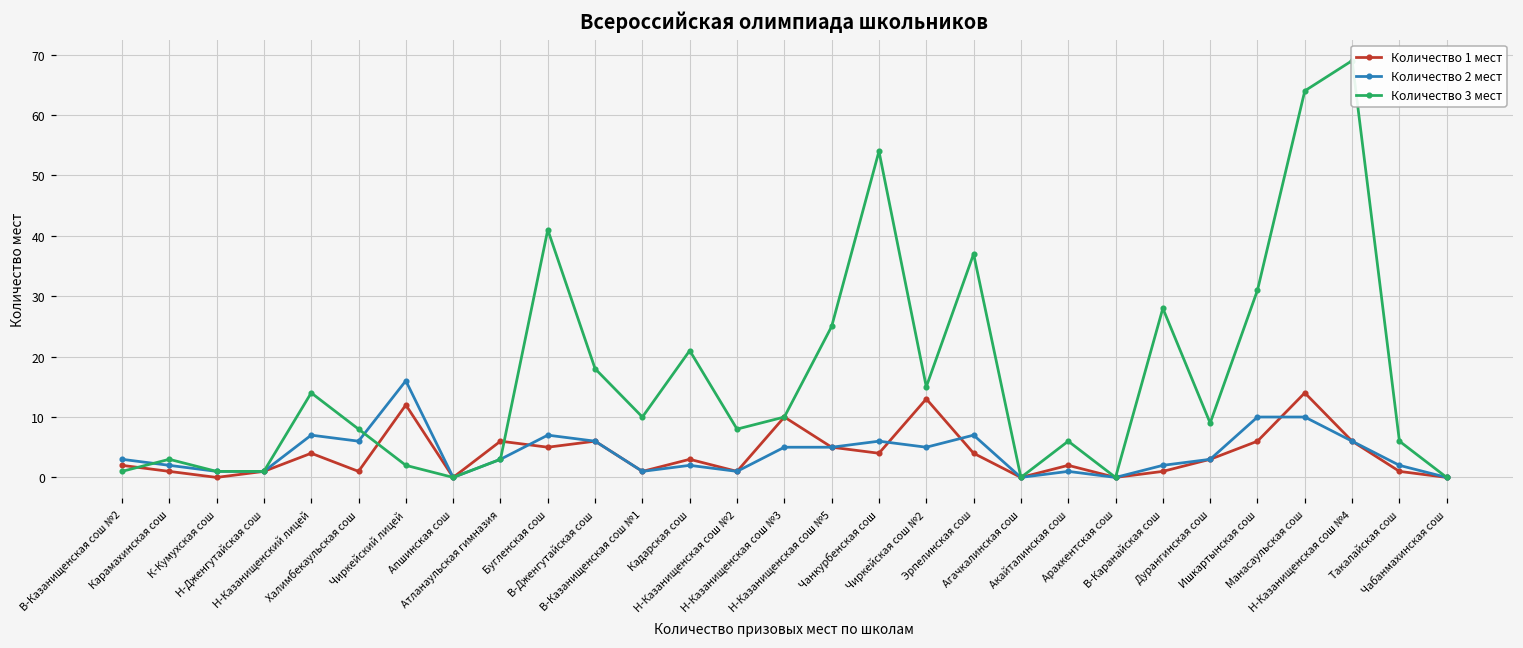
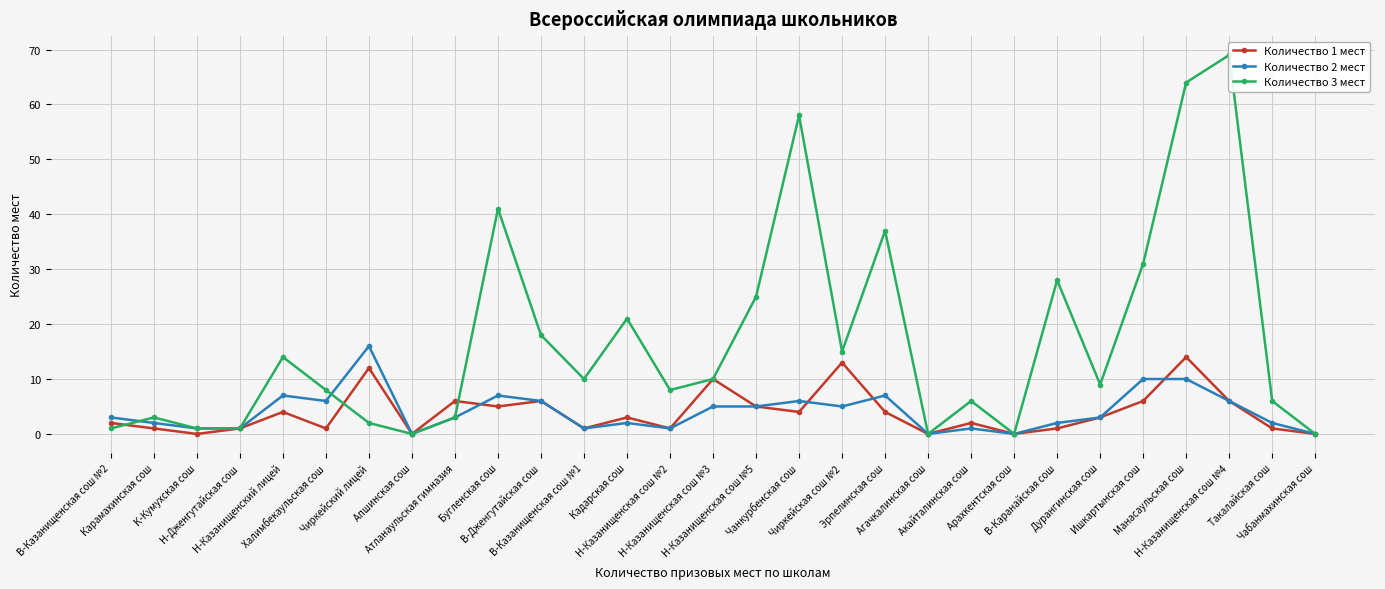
  {
    "Количество 1 мест": {
      "В-Казанищенская сош №2": 2,
      "Карамахинская сош": 1,
      "К-Кумухская сош": 0,
      "Н-Казанищенский лицей": 4,
      "Халимбекаульская сош": 1,
      "Чиркейский лицей": 12,
      "Атланаульская гимназия": 6,
      "Бугленская сош": 5,
      "Кадарская сош": 3,
      "Чанкурбенская сош": 4,
      "Чиркейская сош №2": 13,
      "Эрпелинская сош": 4,
      "Акайталинская сош": 2,
      "В-Каранайская сош": 1,
      "Ишкартынская сош": 6,
      "Манасаульская сош": 14,
      "Такалайская сош": 1
    },
    "Количество 2 мест": {
      "В-Казанищенская сош №2": 3,
      "Карамахинская сош": 2,
      "Н-Казанищенский лицей": 7,
      "Халимбекаульская сош": 6,
      "Чиркейский лицей": 16,
      "Бугленская сош": 7,
      "Кадарская сош": 2,
      "Н-Казанищенская сош №3": 5,
      "Чанкурбенская сош": 6,
      "Чиркейская сош №2": 5,
      "Эрпелинская сош": 7,
      "Акайталинская сош": 1,
      "В-Каранайская сош": 2,
      "Ишкартынская сош": 10,
      "Манасаульская сош": 10,
      "Такалайская сош": 2
    },
    "Количество 3 мест": {
      "В-Казанищенская сош №2": 1,
      "Карамахинская сош": 3,
      "Н-Казанищенский лицей": 14,
      "Халимбекаульская сош": 8,
      "Чиркейский лицей": 2,
      "Бугленская сош": 41,
      "В-Дженгутайская сош": 18,
      "В-Казанищенская сош №1": 10,
      "Кадарская сош": 21,
      "Н-Казанищенская сош №2": 8,
      "Н-Казанищенская сош №5": 25,
-     "Чанкурбенская сош": 54,
+     "Чанкурбенская сош": 58,
      "Чиркейская сош №2": 15,
      "Эрпелинская сош": 37,
      "Акайталинская сош": 6,
      "В-Каранайская сош": 28,
      "Дурангинская сош": 9,
      "Ишкартынская сош": 31,
      "Манасаульская сош": 64,
      "Такалайская сош": 6
    }
  }
